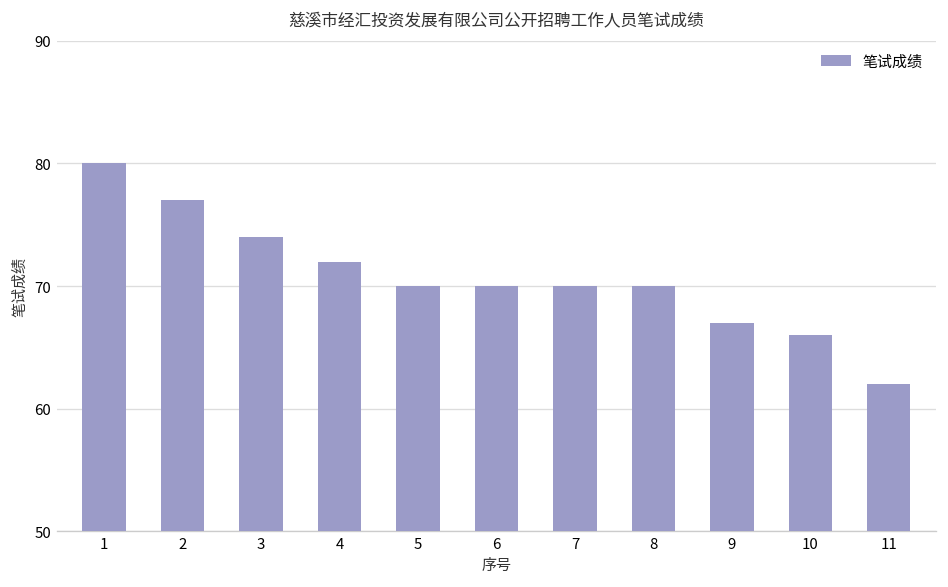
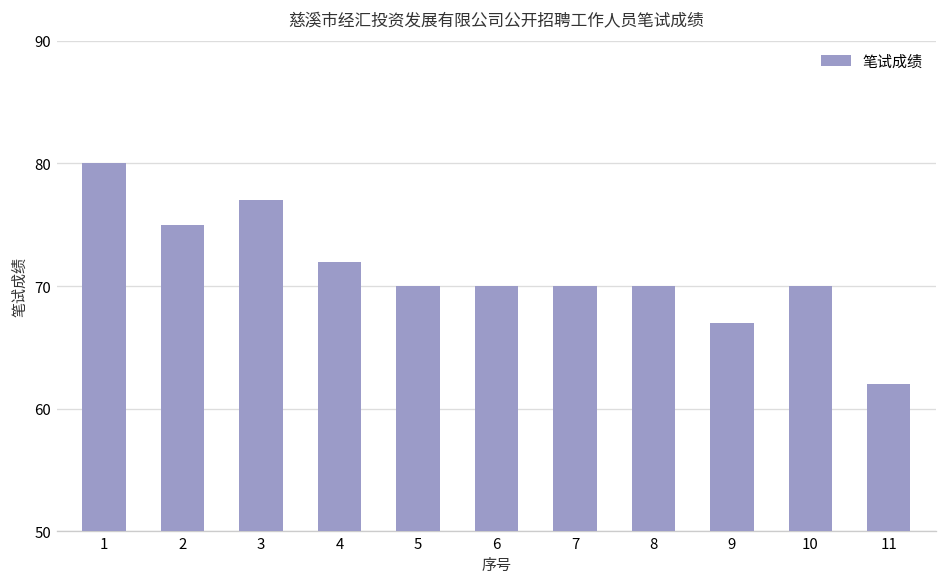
  {
    "1": 80,
-   "2": 77,
-   "3": 74,
+   "2": 75,
+   "3": 77,
    "4": 72,
    "5": 70,
    "6": 70,
    "7": 70,
    "8": 70,
    "9": 67,
-   "10": 66,
+   "10": 70,
    "11": 62
  }
